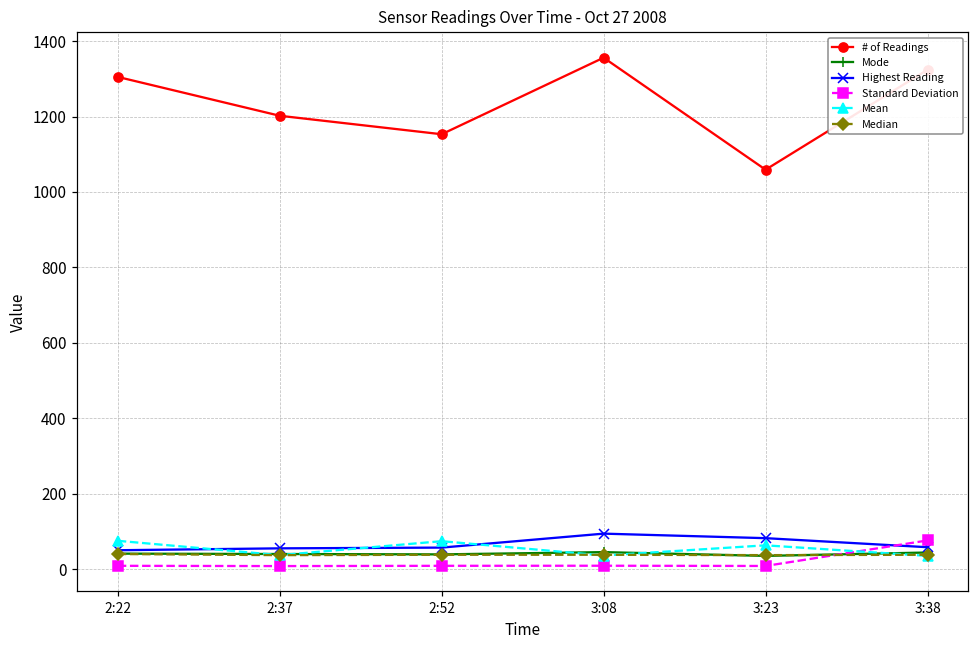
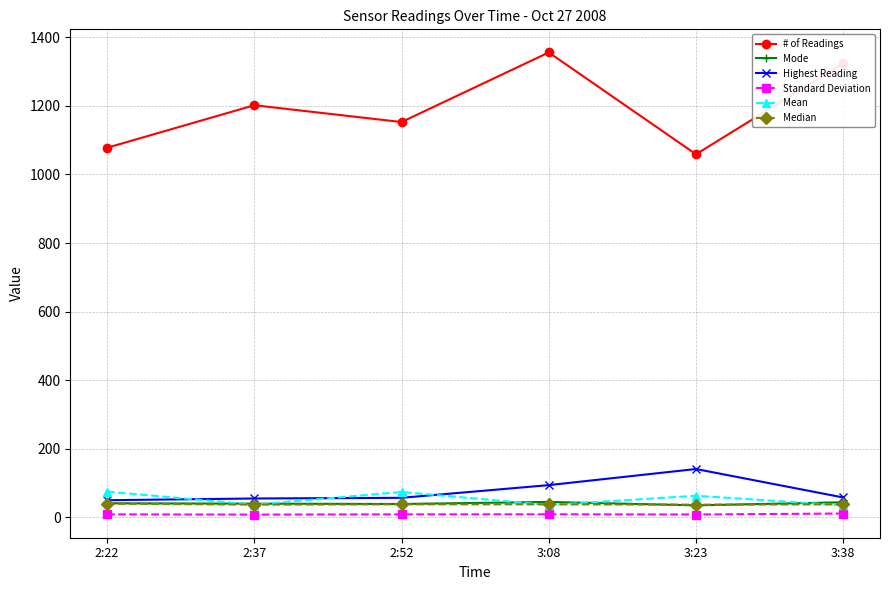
  {
    "# of Readings": {
-     "2:22": 1310,
+     "2:22": 1080,
      "2:37": 1200,
      "2:52": 1150,
      "3:08": 1360,
      "3:23": 1060
    },
    "Highest Reading": {
      "2:22": 50,
      "2:37": 60,
      "2:52": 60,
      "3:08": 90,
-     "3:23": 80,
+     "3:23": 140,
      "3:38": 60
    },
    "Standard Deviation": {
      "2:22": 10,
      "2:37": 10,
      "2:52": 10,
      "3:08": 10,
      "3:23": 10,
-     "3:38": 80
+     "3:38": 10
    },
    "Mean": {
      "2:22": 80,
      "2:52": 70,
      "3:23": 60
    }
  }
